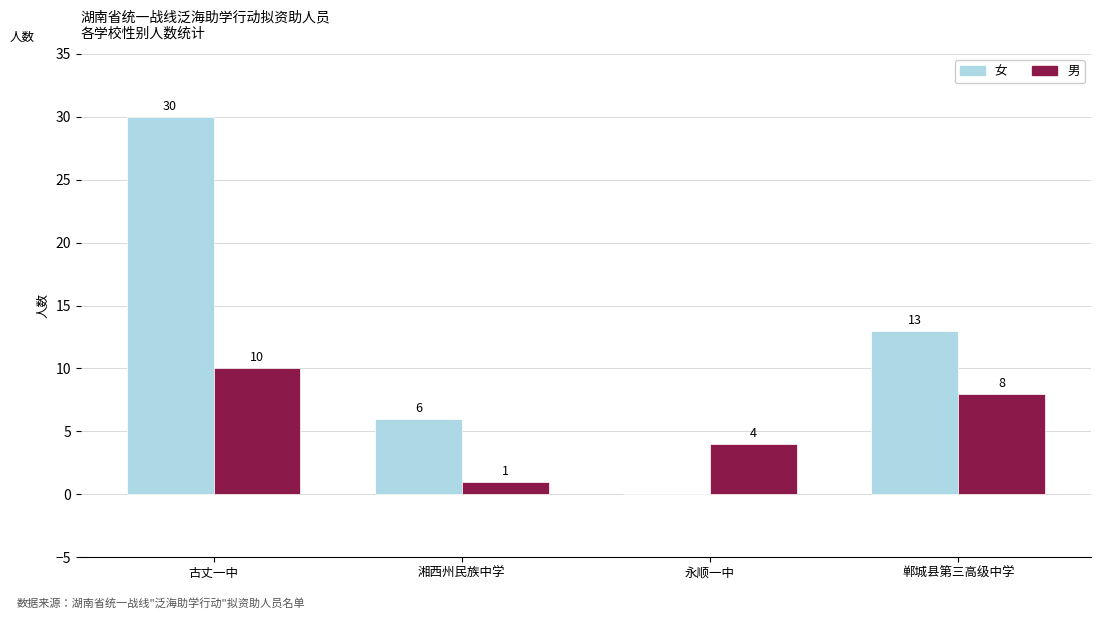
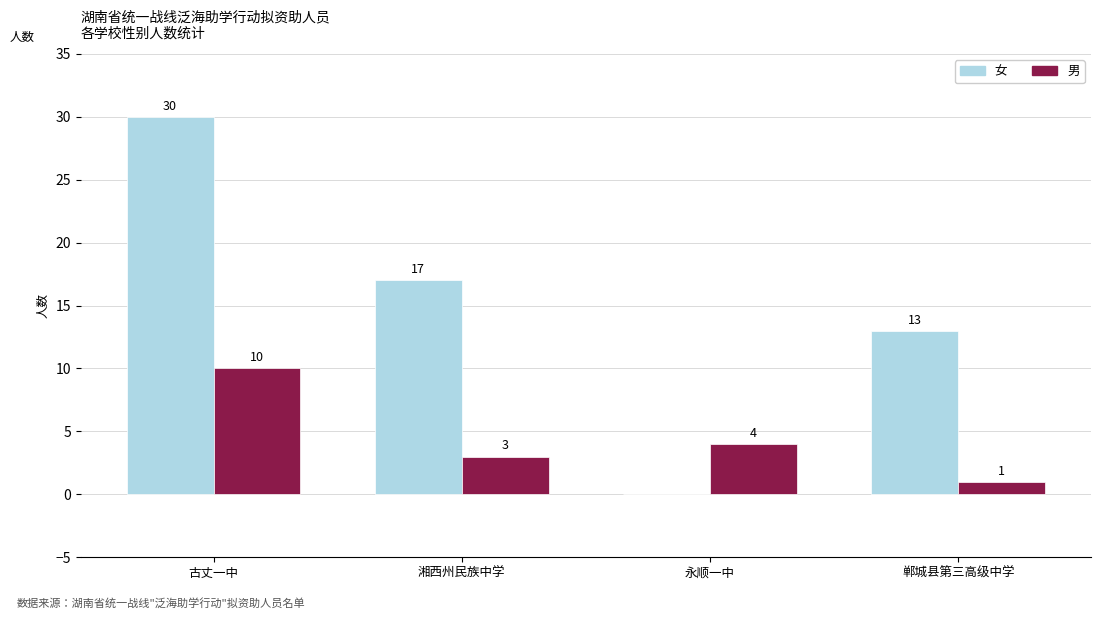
  {
    "女": {
      "古丈一中": 30,
-     "湘西州民族中学": 6,
+     "湘西州民族中学": 17,
      "郸城县第三高级中学": 13
    },
    "男": {
      "古丈一中": 10,
-     "湘西州民族中学": 1,
+     "湘西州民族中学": 3,
      "永顺一中": 4,
-     "郸城县第三高级中学": 8
+     "郸城县第三高级中学": 1
    }
  }
